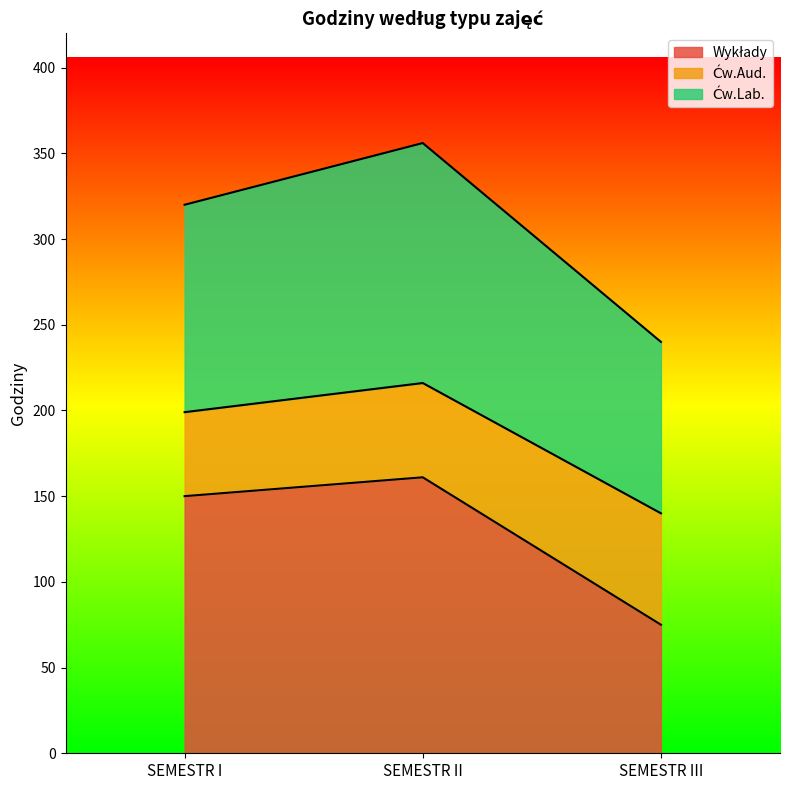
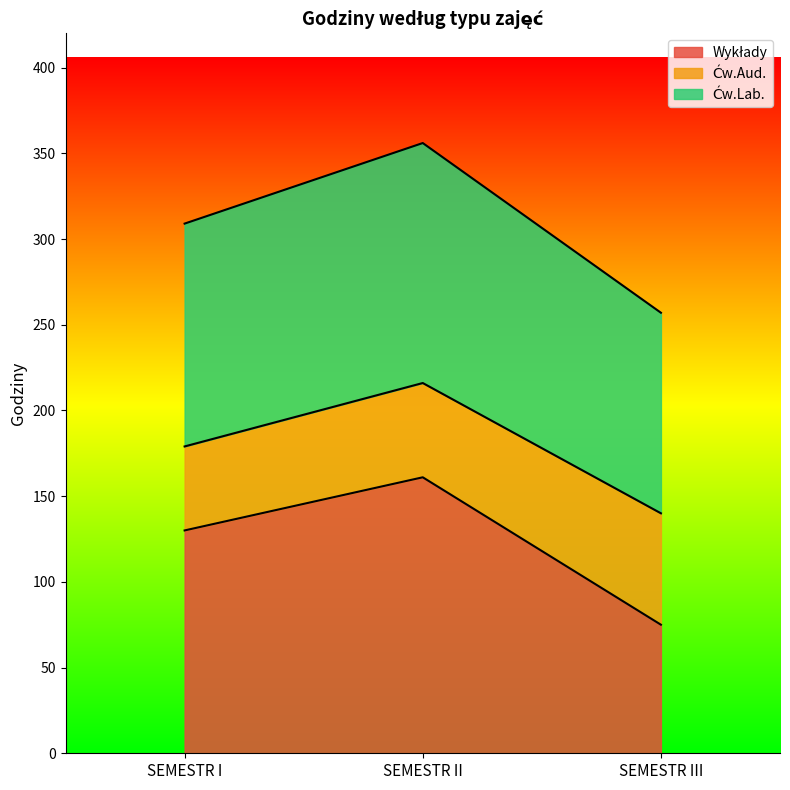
  {
    "Wykłady": {
-     "SEMESTR I": 150,
+     "SEMESTR I": 130,
      "SEMESTR II": 161,
      "SEMESTR III": 75
    },
    "Ćw.Aud.": {
      "SEMESTR I": 49,
      "SEMESTR II": 55,
      "SEMESTR III": 65
    },
    "Ćw.Lab.": {
-     "SEMESTR I": 121,
+     "SEMESTR I": 130,
      "SEMESTR II": 140,
-     "SEMESTR III": 100
+     "SEMESTR III": 117
    }
  }
